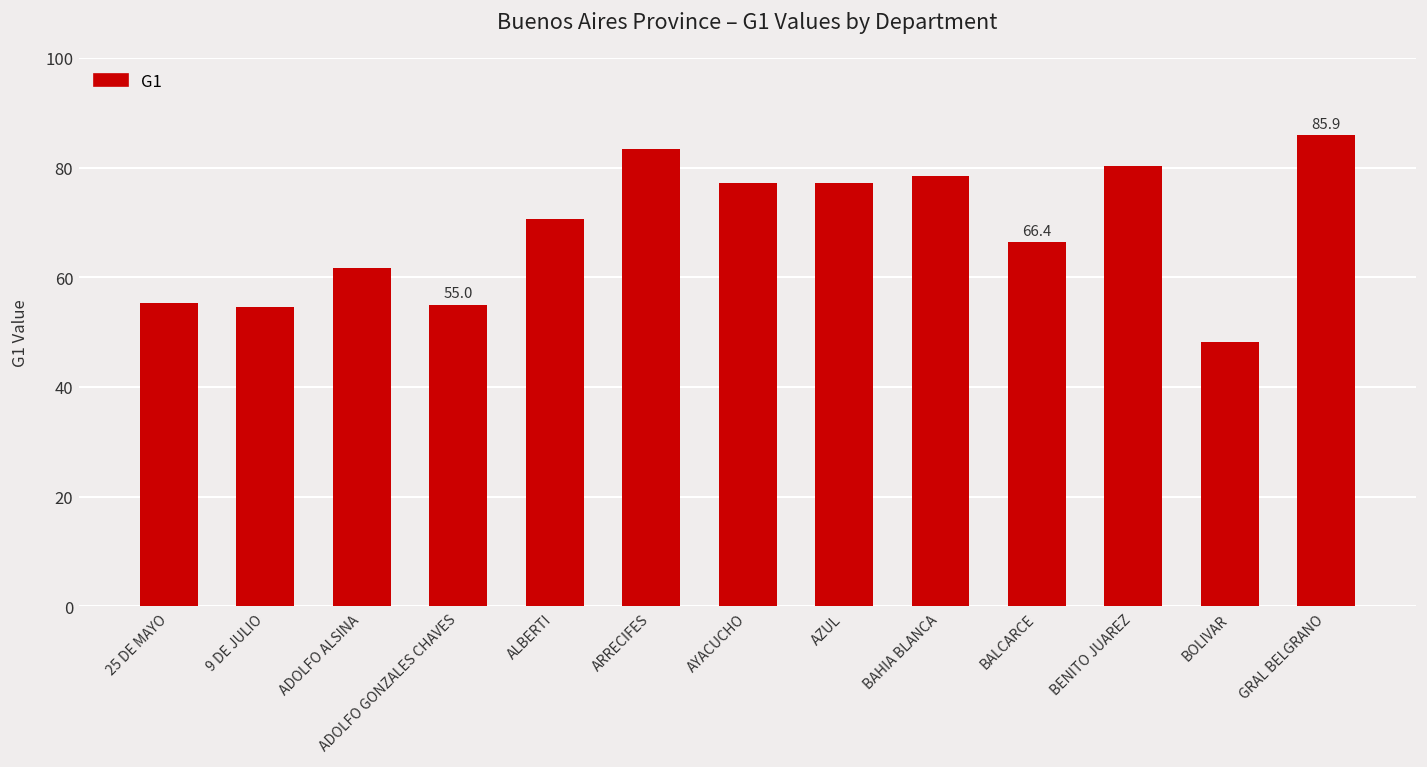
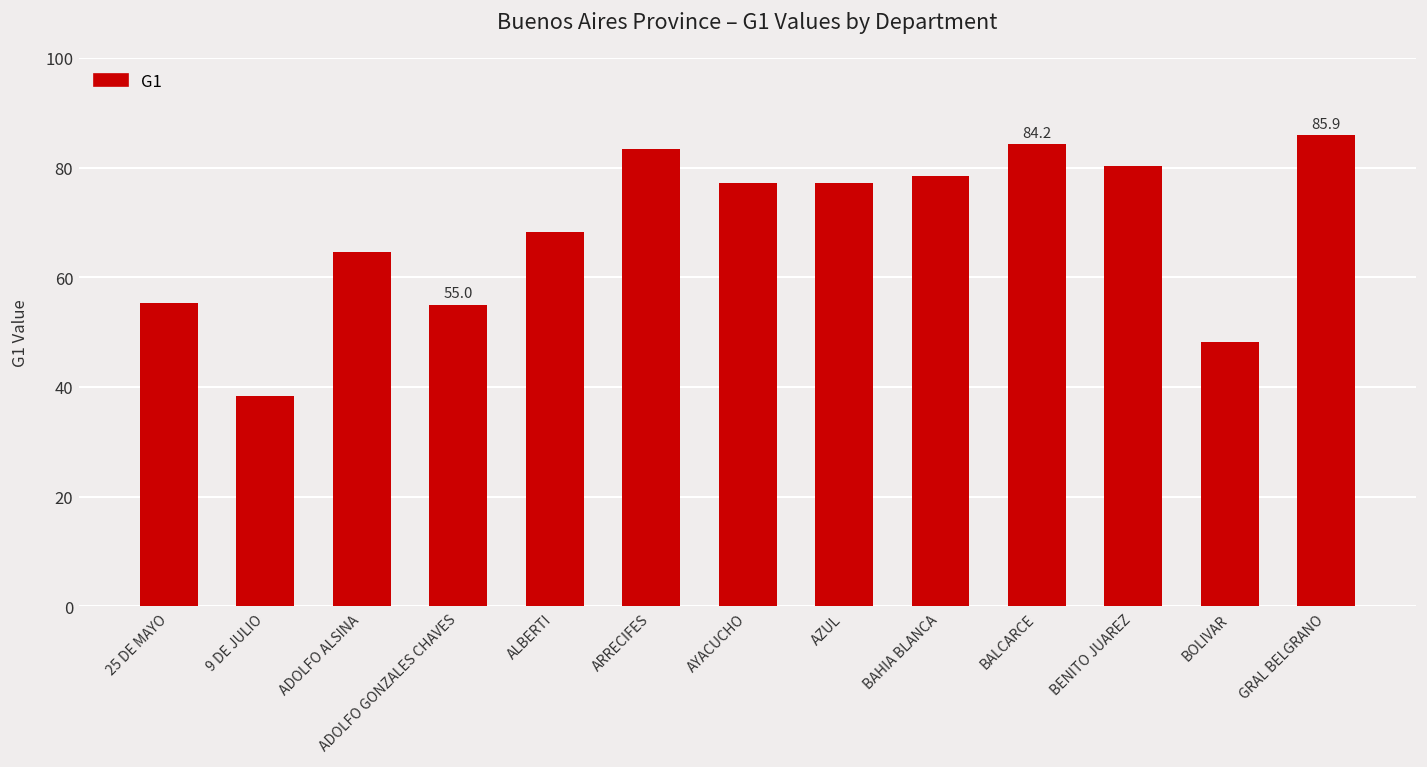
  {
-   "9 DE JULIO": 55,
-   "ADOLFO ALSINA": 62,
+   "9 DE JULIO": 38,
+   "ADOLFO ALSINA": 65,
    "ADOLFO GONZALES CHAVES": 55.0,
-   "ALBERTI": 71,
-   "BALCARCE": 66.4,
+   "ALBERTI": 68,
+   "BALCARCE": 84.2,
    "GRAL BELGRANO": 85.9
  }
